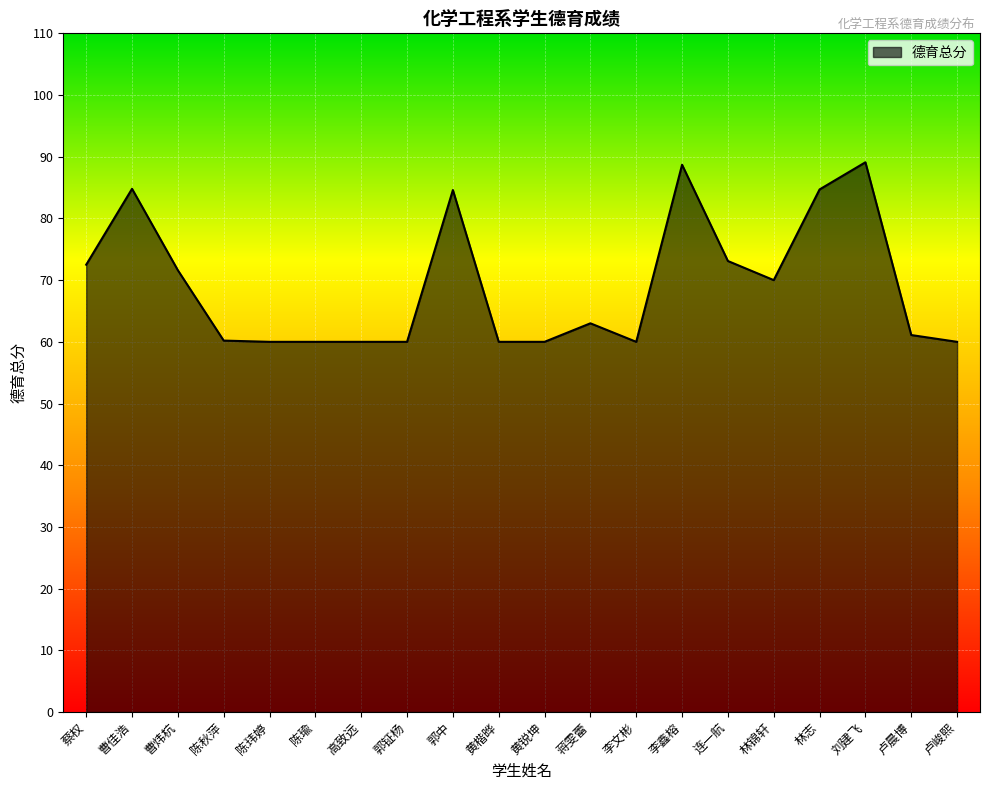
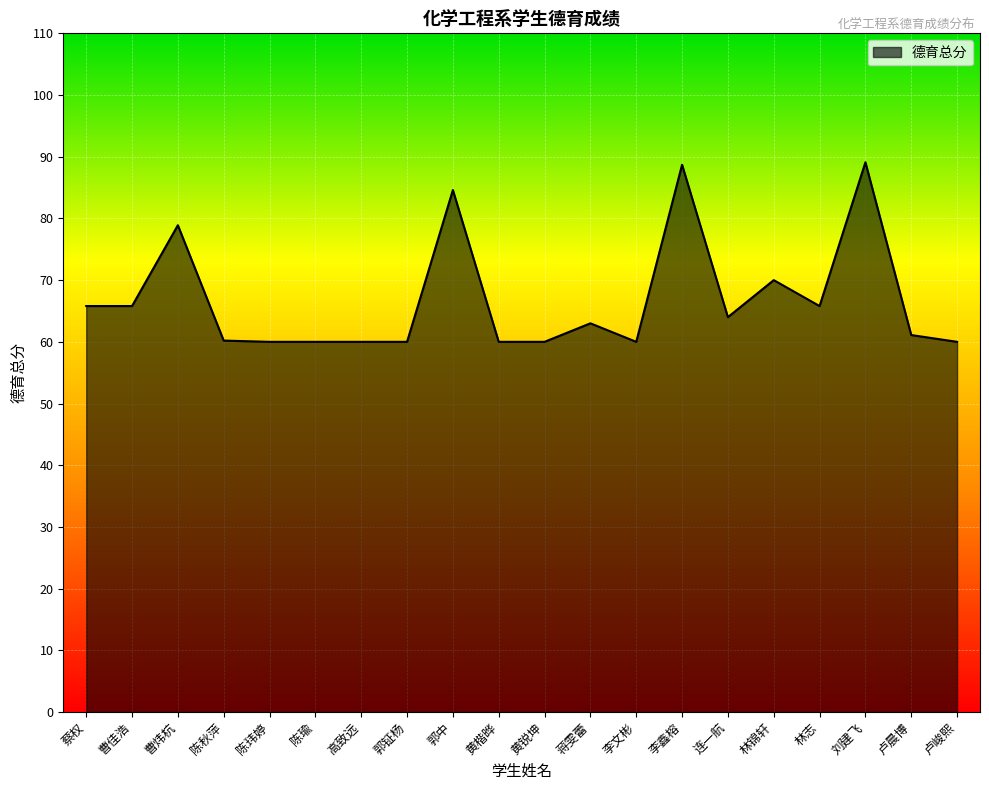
  {
-   "蔡权": 73,
-   "曹佳浩": 85,
-   "曹炜杭": 72,
+   "蔡权": 66,
+   "曹佳浩": 66,
+   "曹炜杭": 79,
    "陈秋萍": 60,
    "陈玮婷": 60,
    "陈瑜": 60,
    "高致远": 60,
    "郭钲杨": 60,
    "郭中": 85,
    "黄楷晔": 60,
    "黄锐坤": 60,
    "蒋雯蕾": 63,
    "李文彬": 60,
    "李鑫榕": 89,
-   "连一航": 73,
+   "连一航": 64,
    "林锦轩": 70,
-   "林志": 85,
+   "林志": 66,
    "刘建飞": 89,
    "卢晨博": 61,
    "卢峻熙": 60
  }
